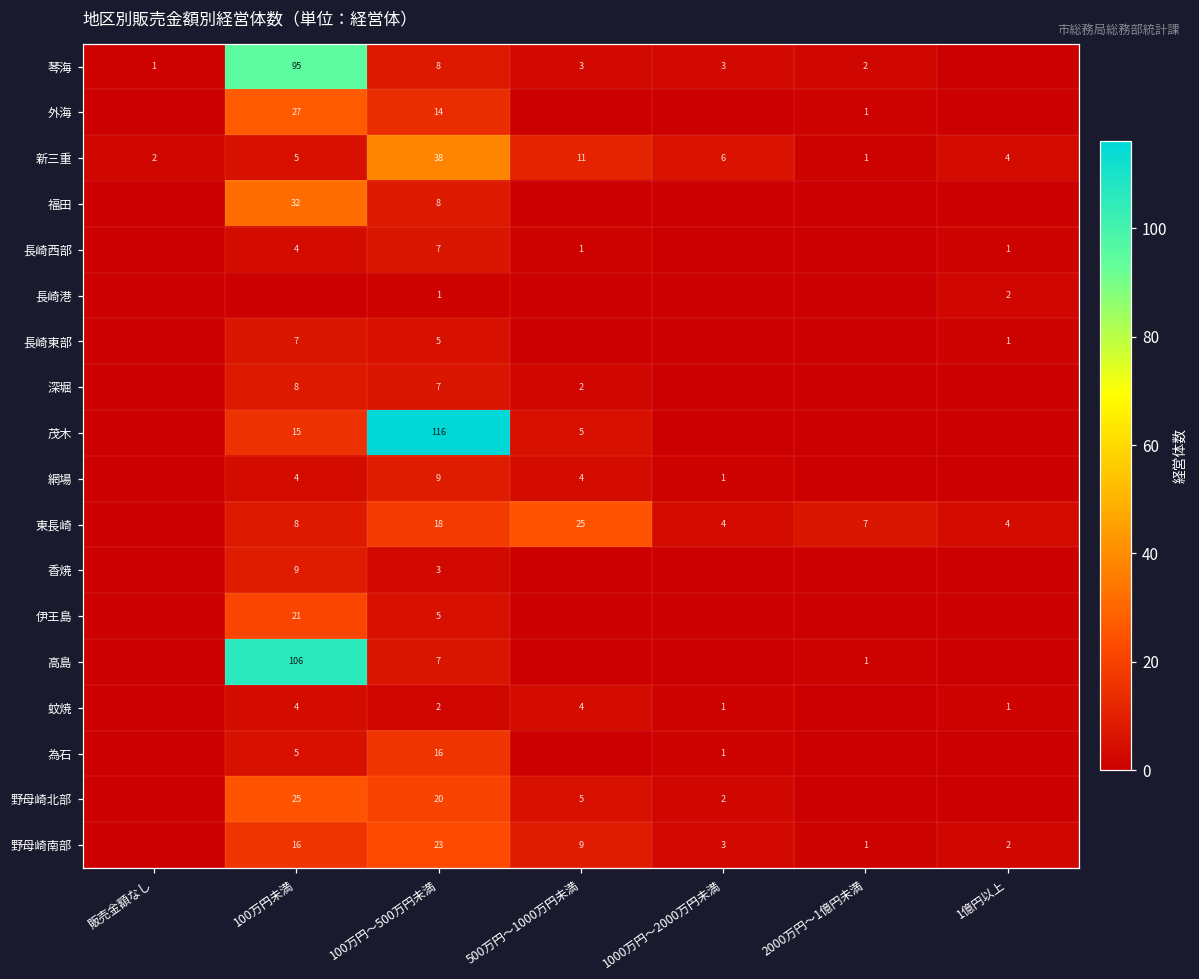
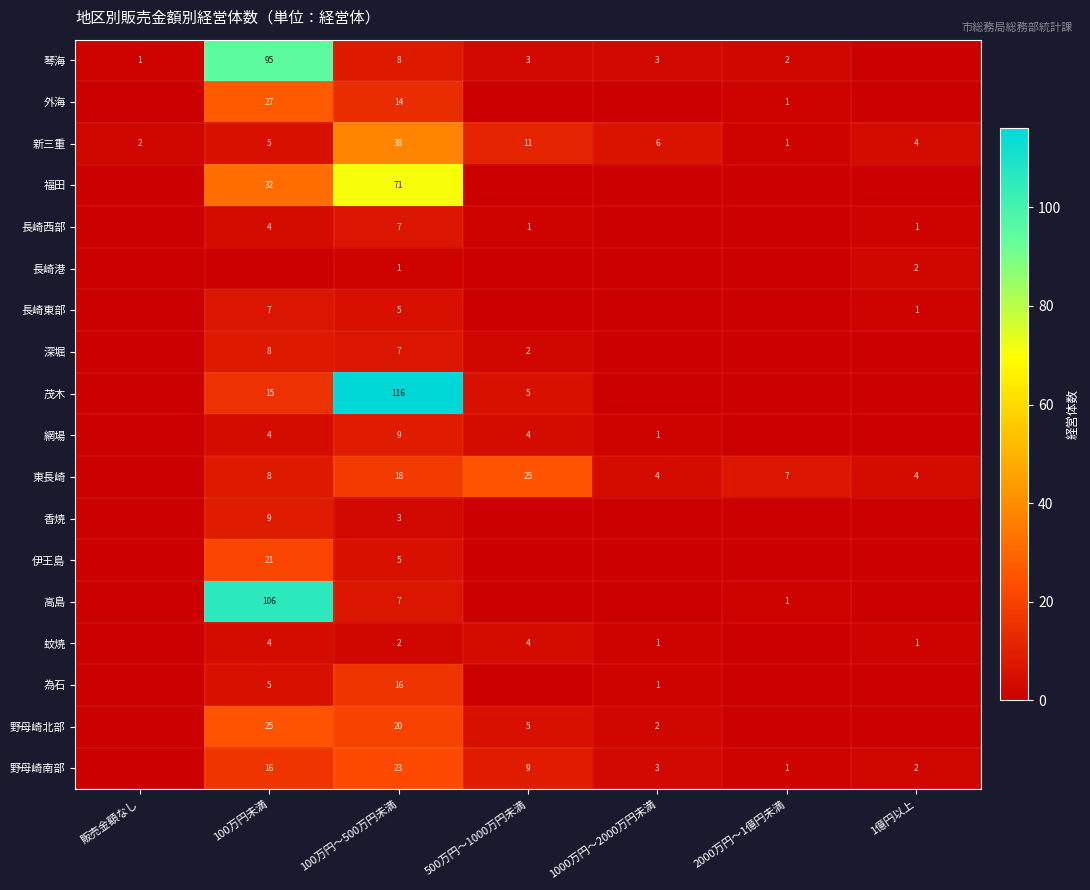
  {
    "琴海": {
      "販売金額なし": 1,
      "100万円未満": 95,
      "100万円～500万円未満": 8,
      "500万円～1000万円未満": 3,
      "1000万円～2000万円未満": 3,
      "2000万円～1億円未満": 2
    },
    "外海": {
      "100万円未満": 27,
      "100万円～500万円未満": 14,
      "2000万円～1億円未満": 1
    },
    "新三重": {
      "販売金額なし": 2,
      "100万円未満": 5,
      "100万円～500万円未満": 38,
      "500万円～1000万円未満": 11,
      "1000万円～2000万円未満": 6,
      "2000万円～1億円未満": 1,
      "1億円以上": 4
    },
    "福田": {
      "100万円未満": 32,
-     "100万円～500万円未満": 8
+     "100万円～500万円未満": 71
    },
    "長崎西部": {
      "100万円未満": 4,
      "100万円～500万円未満": 7,
      "500万円～1000万円未満": 1,
      "1億円以上": 1
    },
    "長崎港": {
      "100万円～500万円未満": 1,
      "1億円以上": 2
    },
    "長崎東部": {
      "100万円未満": 7,
      "100万円～500万円未満": 5,
      "1億円以上": 1
    },
    "深堀": {
      "100万円未満": 8,
      "100万円～500万円未満": 7,
      "500万円～1000万円未満": 2
    },
    "茂木": {
      "100万円未満": 15,
      "100万円～500万円未満": 116,
      "500万円～1000万円未満": 5
    },
    "網場": {
      "100万円未満": 4,
      "100万円～500万円未満": 9,
      "500万円～1000万円未満": 4,
      "1000万円～2000万円未満": 1
    },
    "東長崎": {
      "100万円未満": 8,
      "100万円～500万円未満": 18,
      "500万円～1000万円未満": 25,
      "1000万円～2000万円未満": 4,
      "2000万円～1億円未満": 7,
      "1億円以上": 4
    },
    "香焼": {
      "100万円未満": 9,
      "100万円～500万円未満": 3
    },
    "伊王島": {
      "100万円未満": 21,
      "100万円～500万円未満": 5
    },
    "高島": {
      "100万円未満": 106,
      "100万円～500万円未満": 7,
      "2000万円～1億円未満": 1
    },
    "蚊焼": {
      "100万円未満": 4,
      "100万円～500万円未満": 2,
      "500万円～1000万円未満": 4,
      "1000万円～2000万円未満": 1,
      "1億円以上": 1
    },
    "為石": {
      "100万円未満": 5,
      "100万円～500万円未満": 16,
      "1000万円～2000万円未満": 1
    },
    "野母崎北部": {
      "100万円未満": 25,
      "100万円～500万円未満": 20,
      "500万円～1000万円未満": 5,
      "1000万円～2000万円未満": 2
    },
    "野母崎南部": {
      "100万円未満": 16,
      "100万円～500万円未満": 23,
      "500万円～1000万円未満": 9,
      "1000万円～2000万円未満": 3,
      "2000万円～1億円未満": 1,
      "1億円以上": 2
    }
  }
